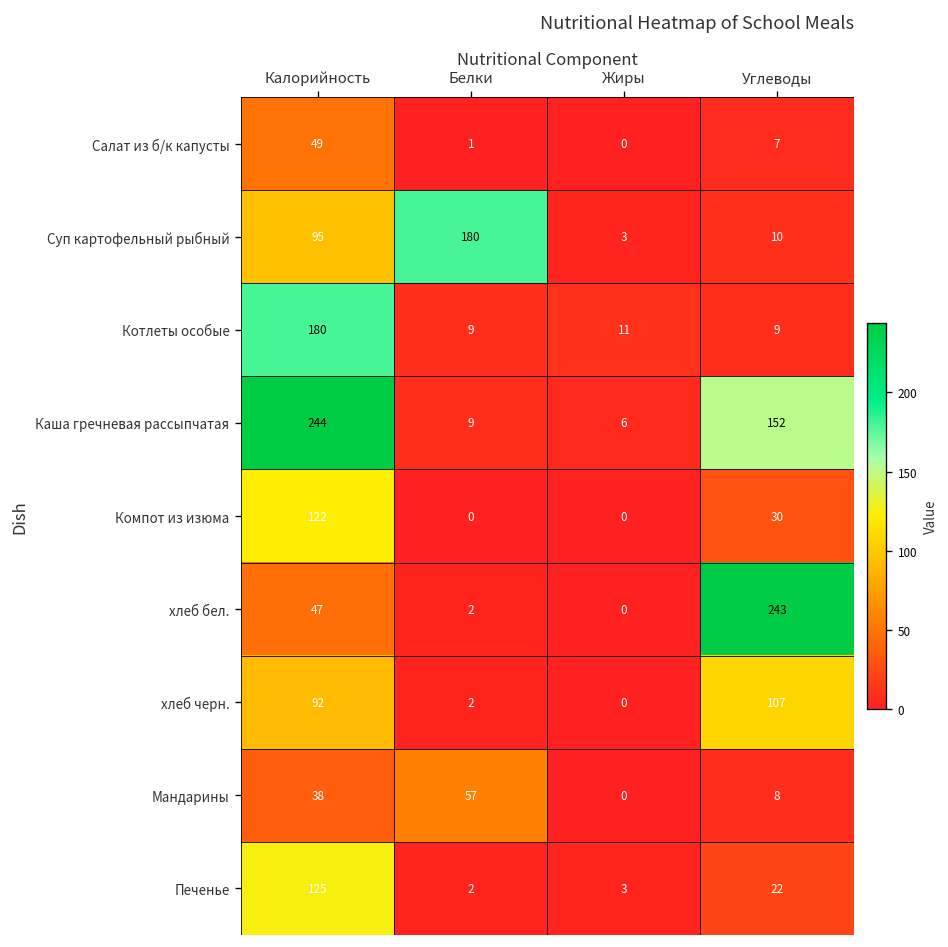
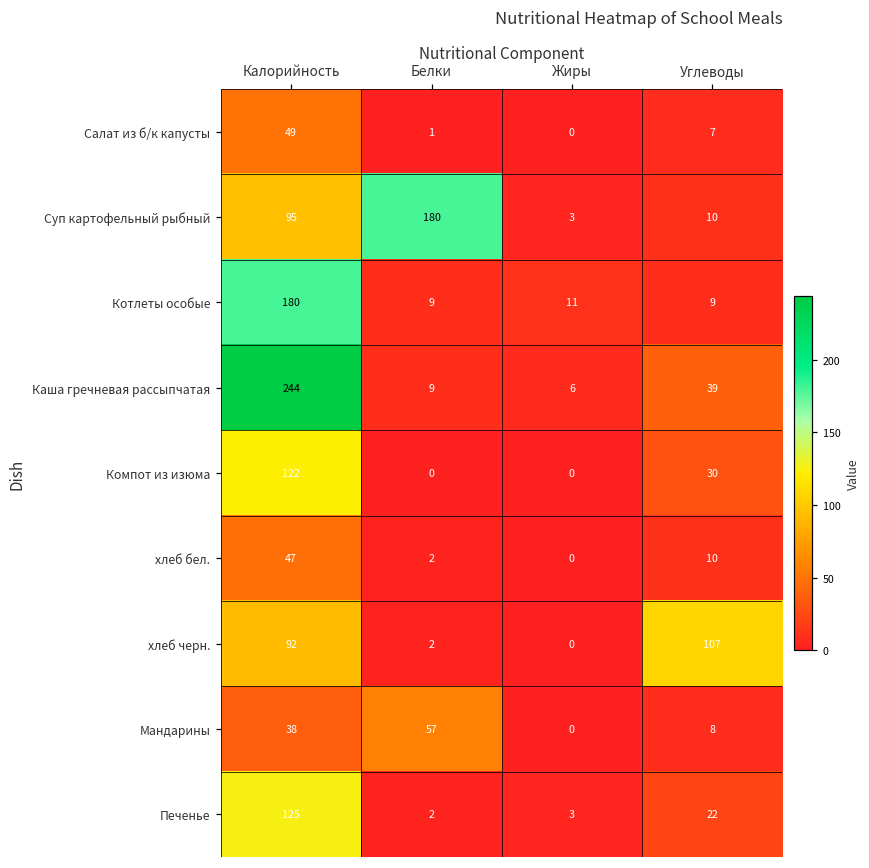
  {
    "Салат из б/к капусты": {
      "Калорийность": 49,
      "Белки": 1,
      "Жиры": 0,
      "Углеводы": 7
    },
    "Суп картофельный рыбный": {
      "Калорийность": 95,
      "Белки": 180,
      "Жиры": 3,
      "Углеводы": 10
    },
    "Котлеты особые": {
      "Калорийность": 180,
      "Белки": 9,
      "Жиры": 11,
      "Углеводы": 9
    },
    "Каша гречневая рассыпчатая": {
      "Калорийность": 244,
      "Белки": 9,
      "Жиры": 6,
-     "Углеводы": 152
+     "Углеводы": 39
    },
    "Компот из изюма": {
      "Калорийность": 122,
      "Белки": 0,
      "Жиры": 0,
      "Углеводы": 30
    },
    "хлеб бел.": {
      "Калорийность": 47,
      "Белки": 2,
      "Жиры": 0,
-     "Углеводы": 243
+     "Углеводы": 10
    },
    "хлеб черн.": {
      "Калорийность": 92,
      "Белки": 2,
      "Жиры": 0,
      "Углеводы": 107
    },
    "Мандарины": {
      "Калорийность": 38,
      "Белки": 57,
      "Жиры": 0,
      "Углеводы": 8
    },
    "Печенье": {
      "Калорийность": 125,
      "Белки": 2,
      "Жиры": 3,
      "Углеводы": 22
    }
  }
